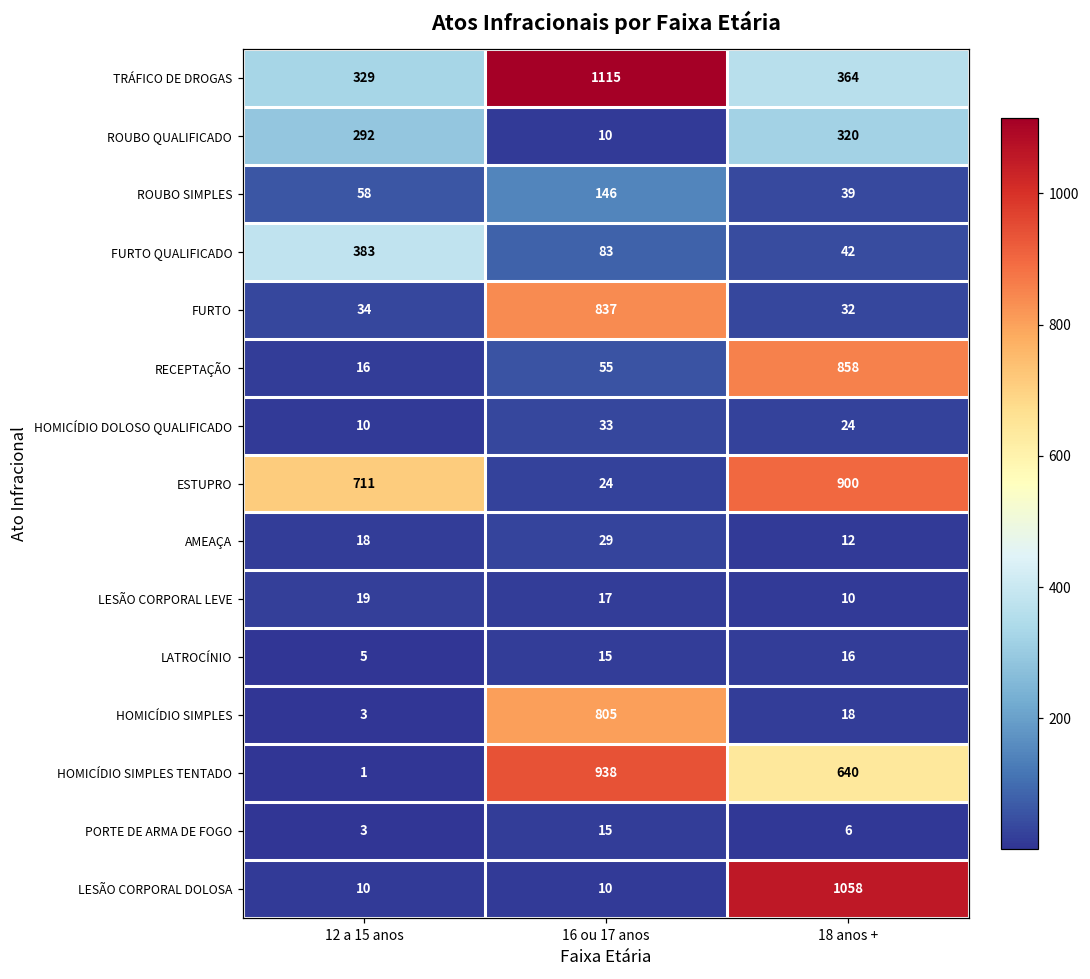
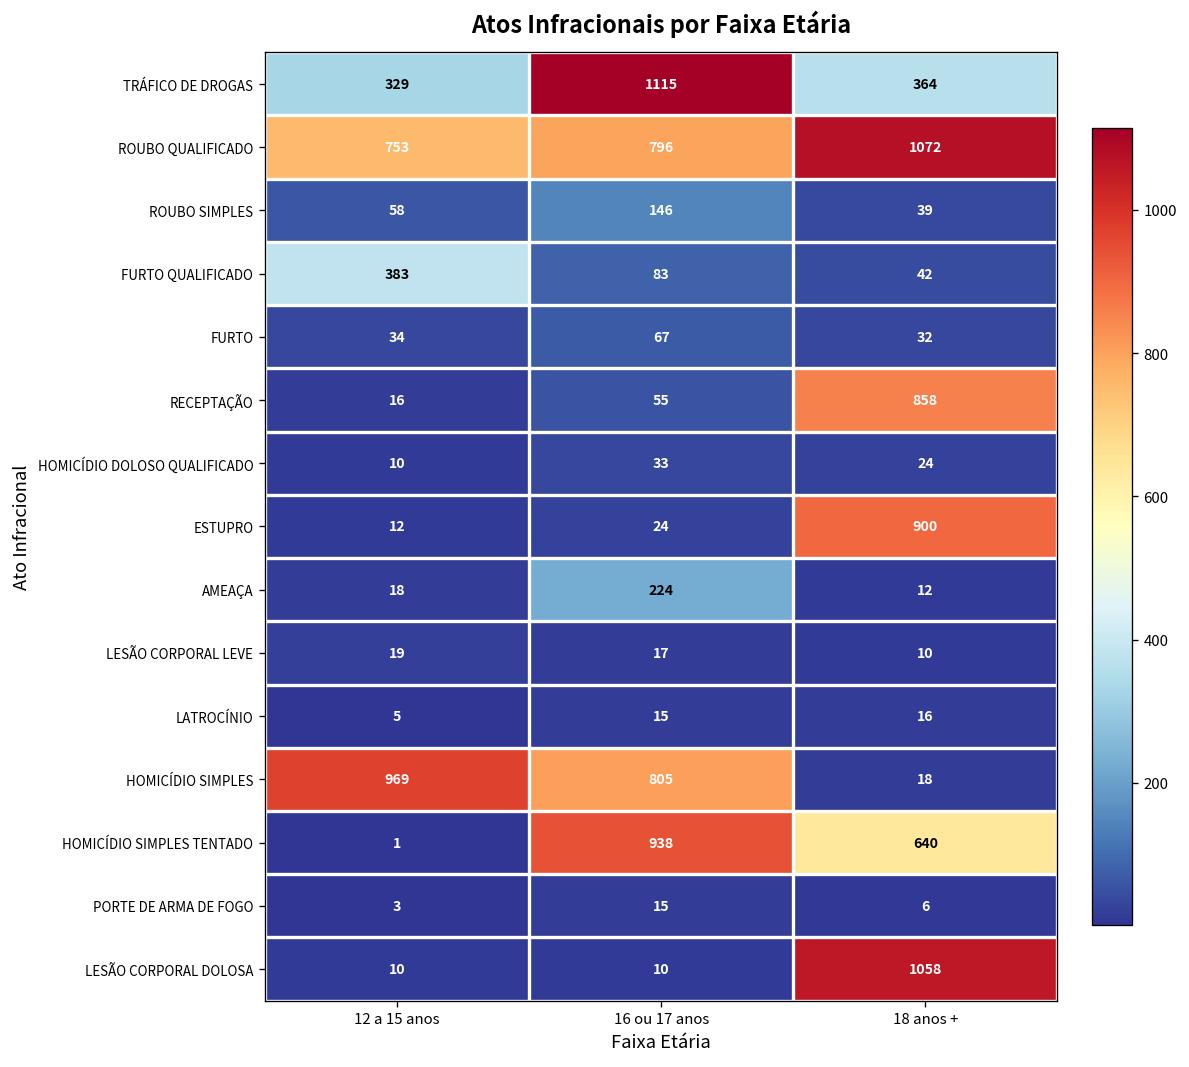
  {
    "TRÁFICO DE DROGAS": {
      "12 a 15 anos": 329,
      "16 ou 17 anos": 1115,
      "18 anos +": 364
    },
    "ROUBO QUALIFICADO": {
-     "12 a 15 anos": 292,
-     "16 ou 17 anos": 10,
-     "18 anos +": 320
+     "12 a 15 anos": 753,
+     "16 ou 17 anos": 796,
+     "18 anos +": 1072
    },
    "ROUBO SIMPLES": {
      "12 a 15 anos": 58,
      "16 ou 17 anos": 146,
      "18 anos +": 39
    },
    "FURTO QUALIFICADO": {
      "12 a 15 anos": 383,
      "16 ou 17 anos": 83,
      "18 anos +": 42
    },
    "FURTO": {
      "12 a 15 anos": 34,
-     "16 ou 17 anos": 837,
+     "16 ou 17 anos": 67,
      "18 anos +": 32
    },
    "RECEPTAÇÃO": {
      "12 a 15 anos": 16,
      "16 ou 17 anos": 55,
      "18 anos +": 858
    },
    "HOMICÍDIO DOLOSO QUALIFICADO": {
      "12 a 15 anos": 10,
      "16 ou 17 anos": 33,
      "18 anos +": 24
    },
    "ESTUPRO": {
-     "12 a 15 anos": 711,
+     "12 a 15 anos": 12,
      "16 ou 17 anos": 24,
      "18 anos +": 900
    },
    "AMEAÇA": {
      "12 a 15 anos": 18,
-     "16 ou 17 anos": 29,
+     "16 ou 17 anos": 224,
      "18 anos +": 12
    },
    "LESÃO CORPORAL LEVE": {
      "12 a 15 anos": 19,
      "16 ou 17 anos": 17,
      "18 anos +": 10
    },
    "LATROCÍNIO": {
      "12 a 15 anos": 5,
      "16 ou 17 anos": 15,
      "18 anos +": 16
    },
    "HOMICÍDIO SIMPLES": {
-     "12 a 15 anos": 3,
+     "12 a 15 anos": 969,
      "16 ou 17 anos": 805,
      "18 anos +": 18
    },
    "HOMICÍDIO SIMPLES TENTADO": {
      "12 a 15 anos": 1,
      "16 ou 17 anos": 938,
      "18 anos +": 640
    },
    "PORTE DE ARMA DE FOGO": {
      "12 a 15 anos": 3,
      "16 ou 17 anos": 15,
      "18 anos +": 6
    },
    "LESÃO CORPORAL DOLOSA": {
      "12 a 15 anos": 10,
      "16 ou 17 anos": 10,
      "18 anos +": 1058
    }
  }
